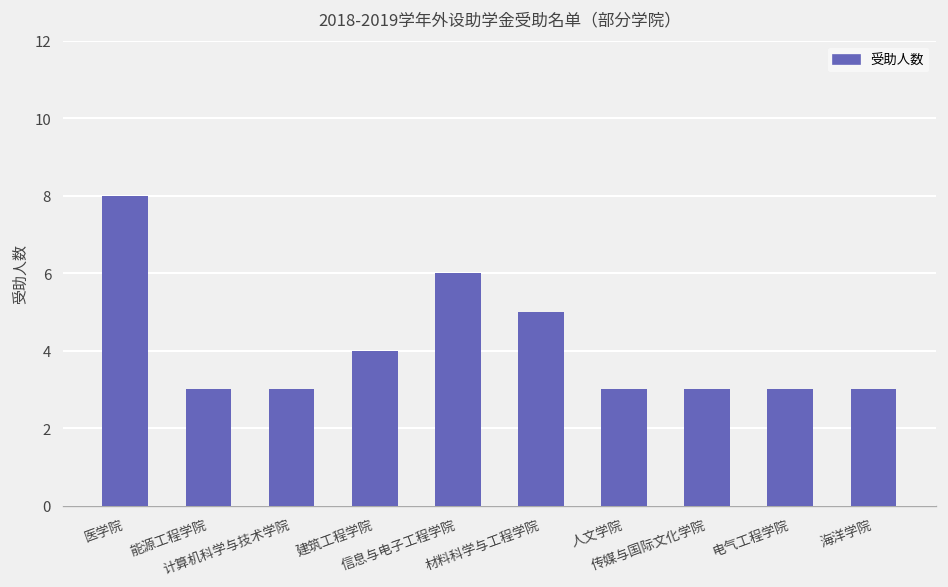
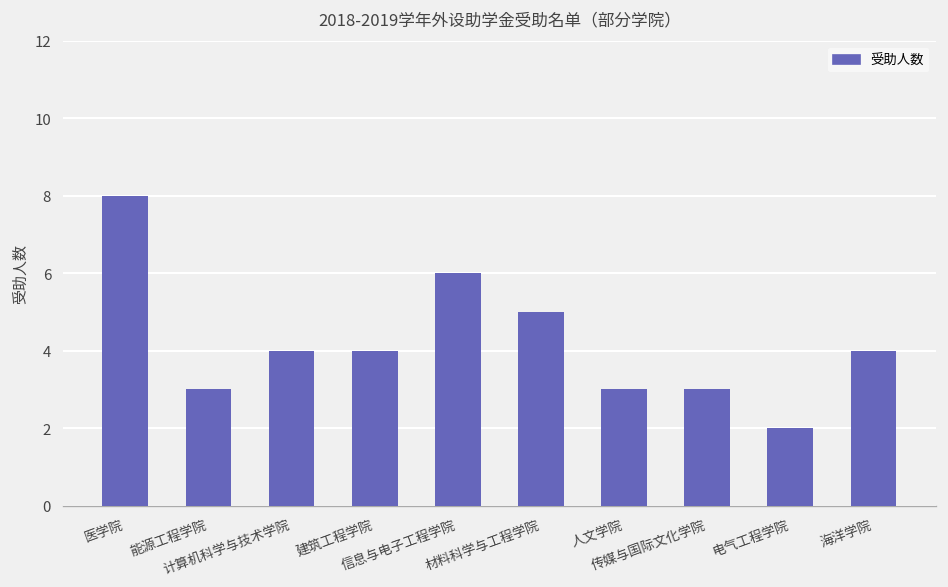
  {
    "医学院": 8,
    "能源工程学院": 3,
-   "计算机科学与技术学院": 3,
+   "计算机科学与技术学院": 4,
    "建筑工程学院": 4,
    "信息与电子工程学院": 6,
    "材料科学与工程学院": 5,
    "人文学院": 3,
    "传媒与国际文化学院": 3,
-   "电气工程学院": 3,
-   "海洋学院": 3
+   "电气工程学院": 2,
+   "海洋学院": 4
  }
